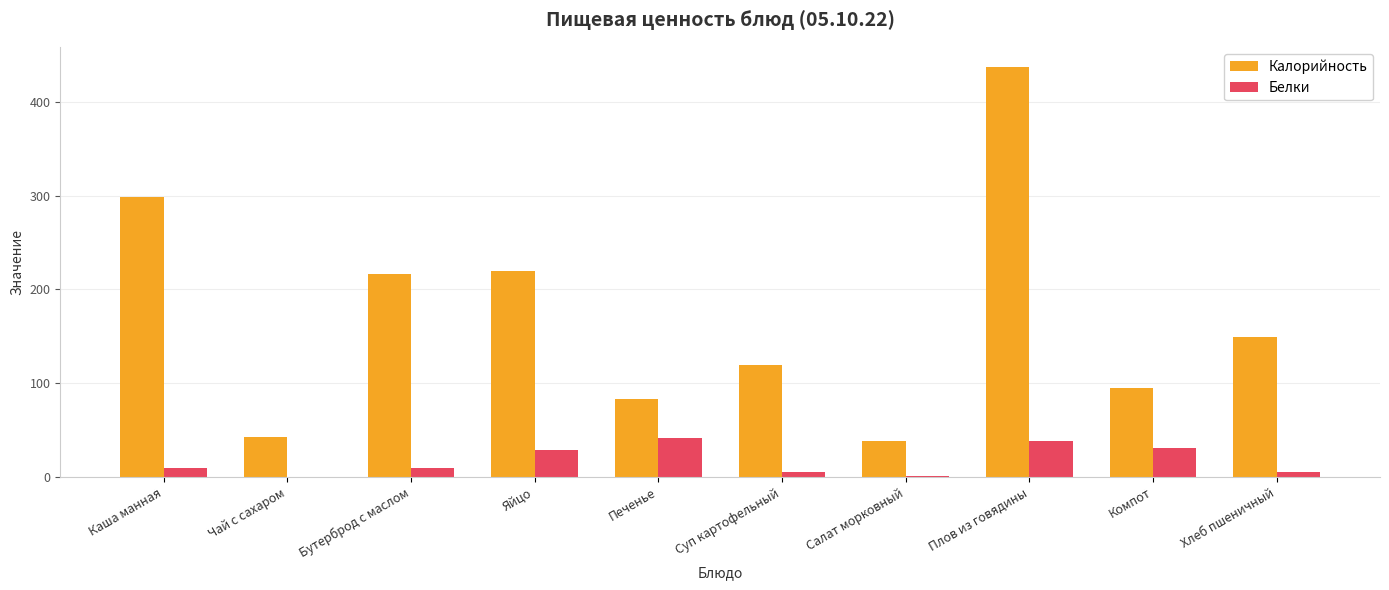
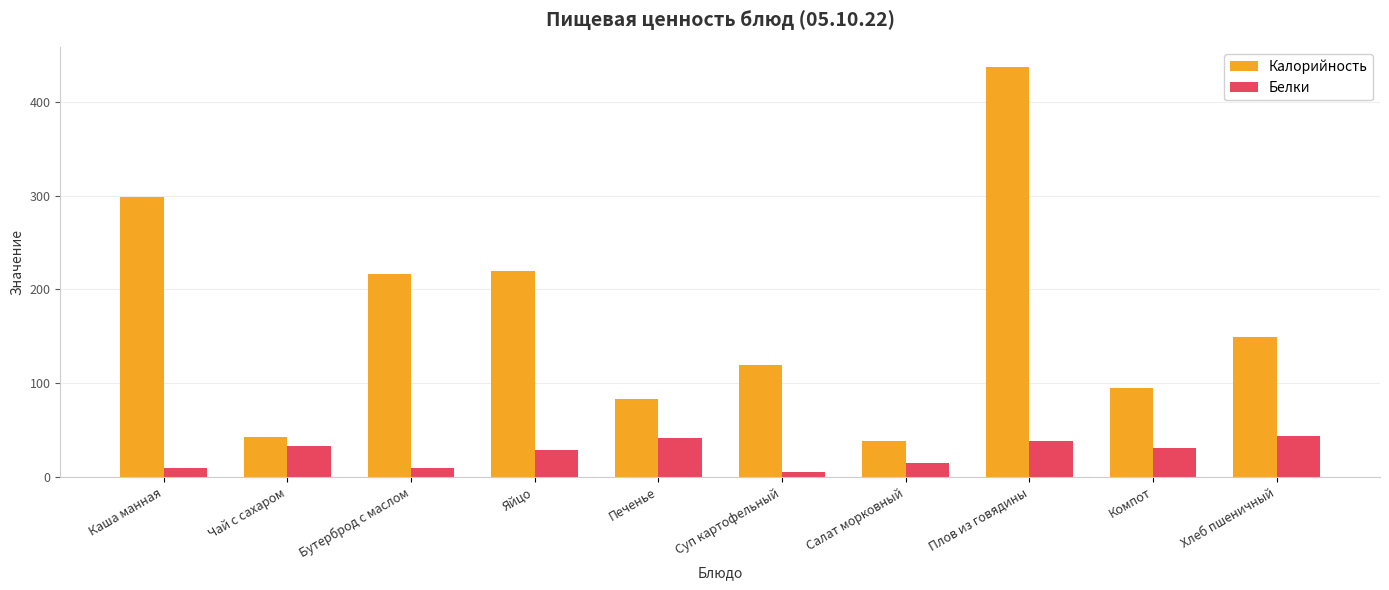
  {
    "Калорийность": {
      "Каша манная": 300,
      "Чай с сахаром": 40,
      "Бутерброд с маслом": 220,
      "Яйцо": 220,
      "Печенье": 80,
      "Суп картофельный": 120,
      "Салат морковный": 40,
      "Плов из говядины": 440,
      "Компот": 100,
      "Хлеб пшеничный": 150
    },
    "Белки": {
      "Каша манная": 10,
-     "Чай с сахаром": 0,
+     "Чай с сахаром": 30,
      "Бутерброд с маслом": 10,
      "Яйцо": 30,
      "Печенье": 40,
      "Суп картофельный": 10,
-     "Салат морковный": 0,
+     "Салат морковный": 20,
      "Плов из говядины": 40,
      "Компот": 30,
-     "Хлеб пшеничный": 10
+     "Хлеб пшеничный": 40
    }
  }
